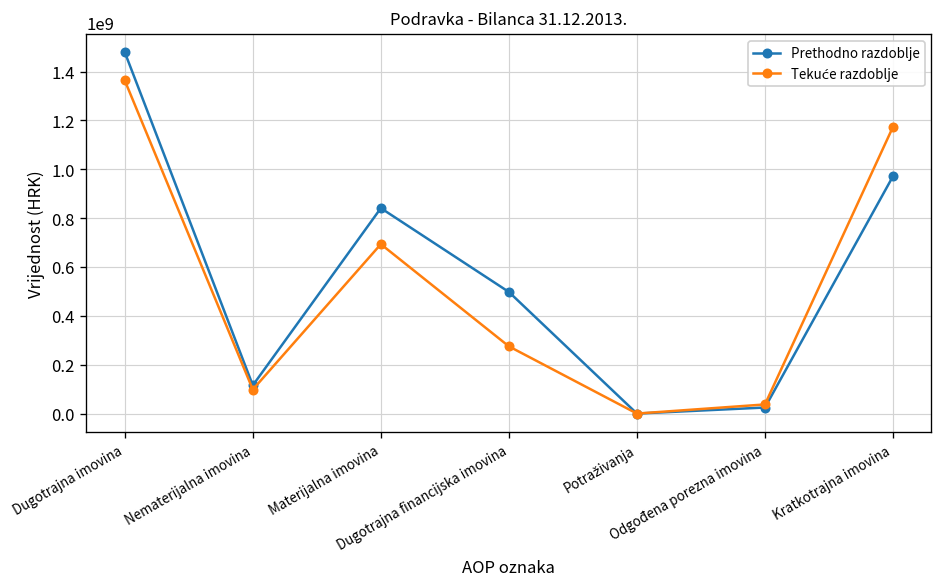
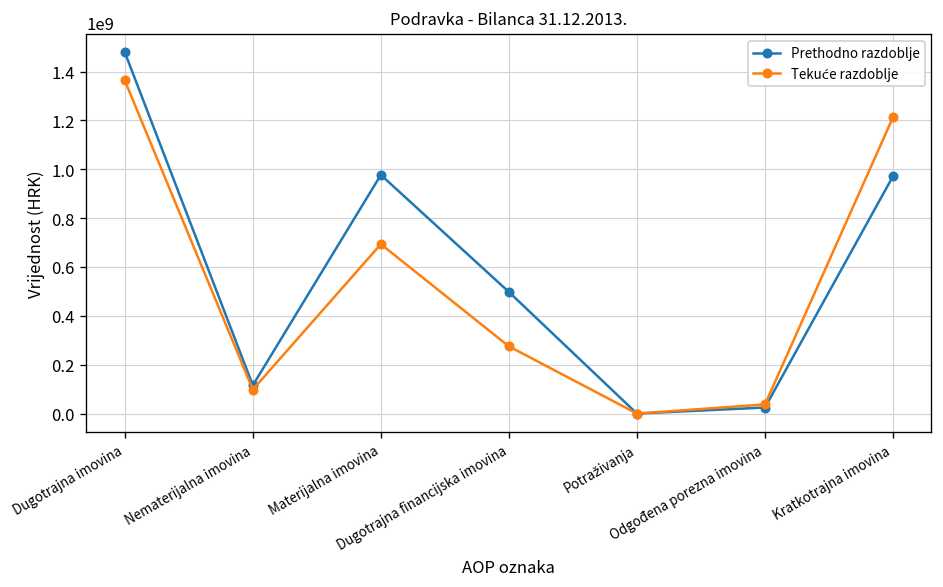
  {
    "Prethodno razdoblje": {
      "Dugotrajna imovina": 1480000000,
      "Nematerijalna imovina": 120000000,
-     "Materijalna imovina": 840000000,
+     "Materijalna imovina": 980000000,
      "Dugotrajna financijska imovina": 500000000,
      "Kratkotrajna imovina": 970000000
    },
    "Tekuće razdoblje": {
      "Dugotrajna imovina": 1360000000,
      "Nematerijalna imovina": 100000000,
      "Materijalna imovina": 690000000,
      "Dugotrajna financijska imovina": 280000000,
-     "Kratkotrajna imovina": 1170000000
+     "Kratkotrajna imovina": 1210000000
    }
  }
